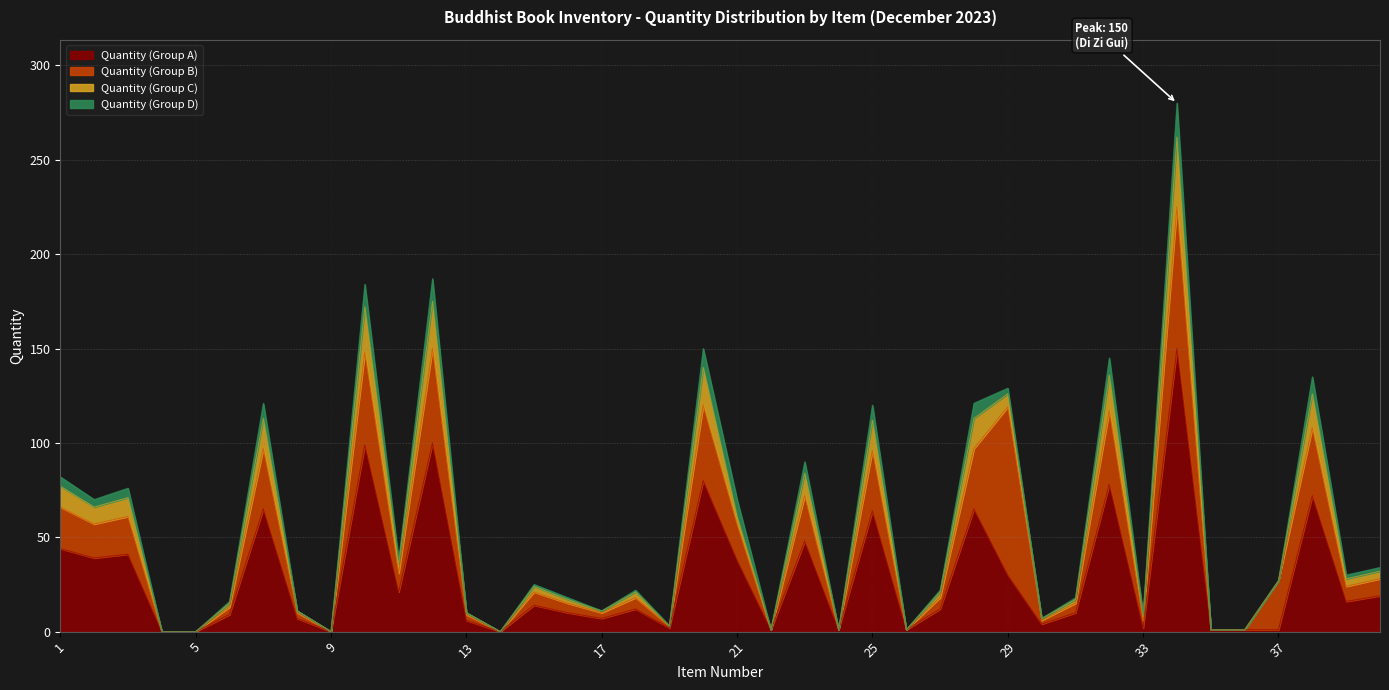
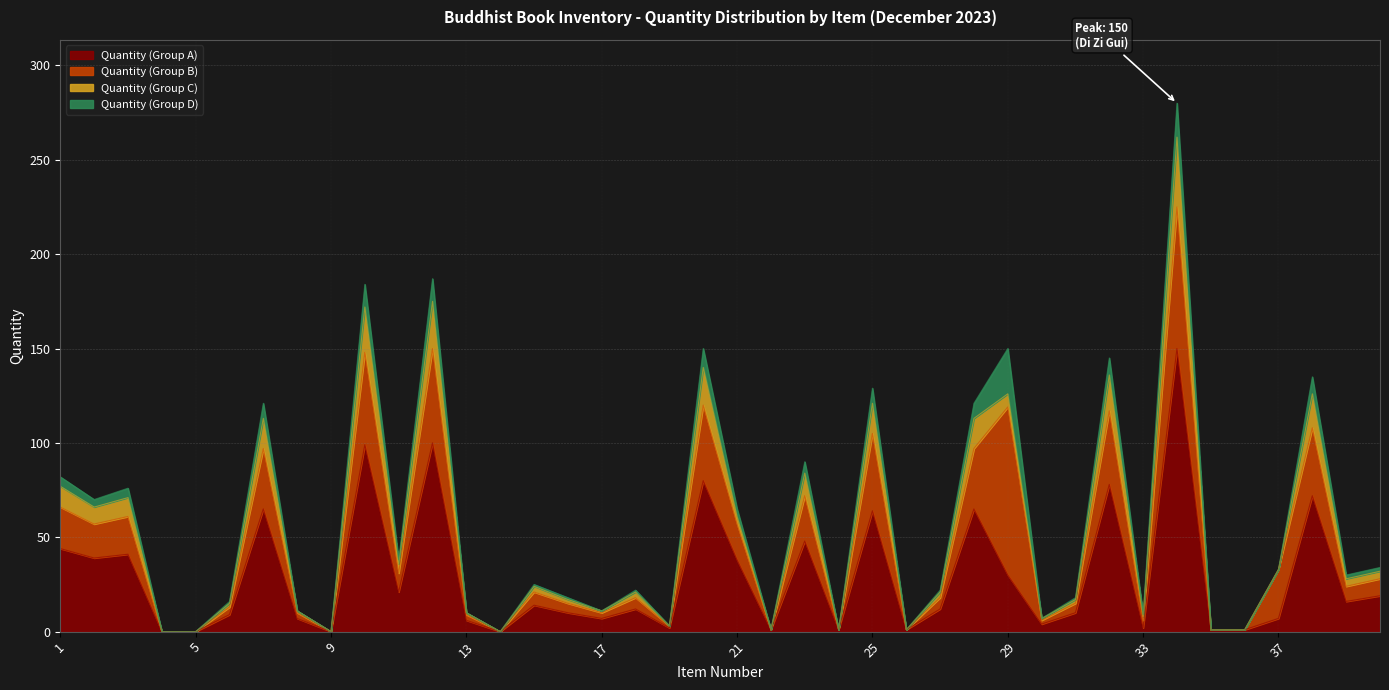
  {
    "Quantity (Group A)": {
      "1": 44,
      "13": 6,
      "17": 7,
      "21": 38,
      "25": 64,
      "29": 30,
      "33": 2,
-     "37": 1
+     "37": 7
    },
    "Quantity (Group B)": {
      "1": 22,
      "21": 19,
-     "25": 32,
+     "25": 41,
      "29": 89,
      "33": 4
    },
    "Quantity (Group C)": {
      "1": 11,
      "21": 4,
      "25": 16,
      "29": 7
    },
    "Quantity (Group D)": {
      "1": 5,
-     "21": 9,
+     "21": 4,
      "25": 8,
-     "29": 3
+     "29": 24
    }
  }
